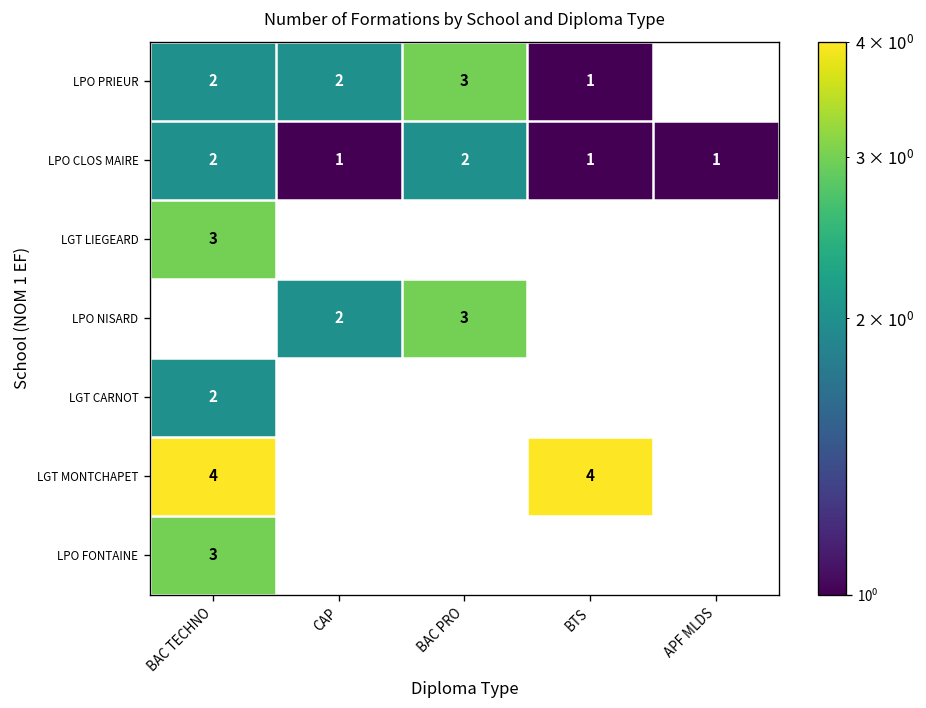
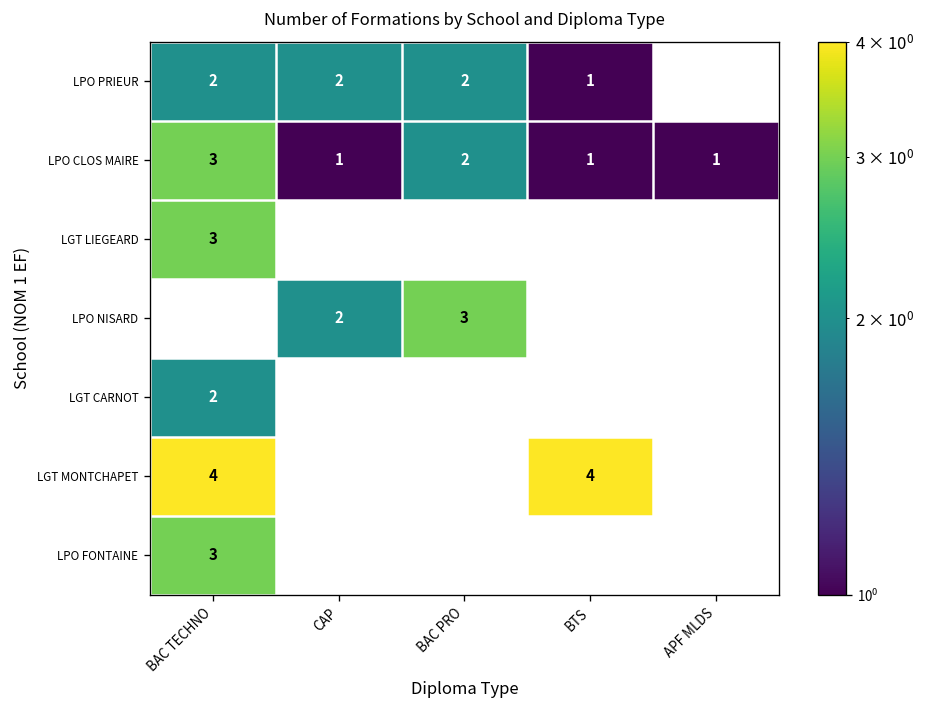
  {
    "LPO PRIEUR": {
      "BAC TECHNO": 2,
      "CAP": 2,
-     "BAC PRO": 3,
+     "BAC PRO": 2,
      "BTS": 1
    },
    "LPO CLOS MAIRE": {
-     "BAC TECHNO": 2,
+     "BAC TECHNO": 3,
      "CAP": 1,
      "BAC PRO": 2,
      "BTS": 1,
      "APF MLDS": 1
    },
    "LGT LIEGEARD": {
      "BAC TECHNO": 3
    },
    "LPO NISARD": {
      "CAP": 2,
      "BAC PRO": 3
    },
    "LGT CARNOT": {
      "BAC TECHNO": 2
    },
    "LGT MONTCHAPET": {
      "BAC TECHNO": 4,
      "BTS": 4
    },
    "LPO FONTAINE": {
      "BAC TECHNO": 3
    }
  }
